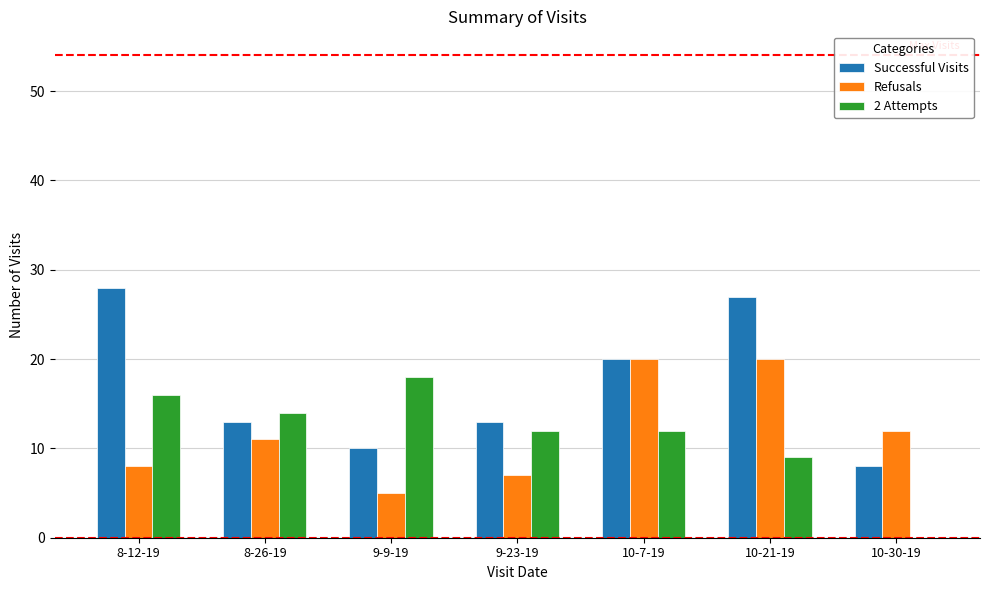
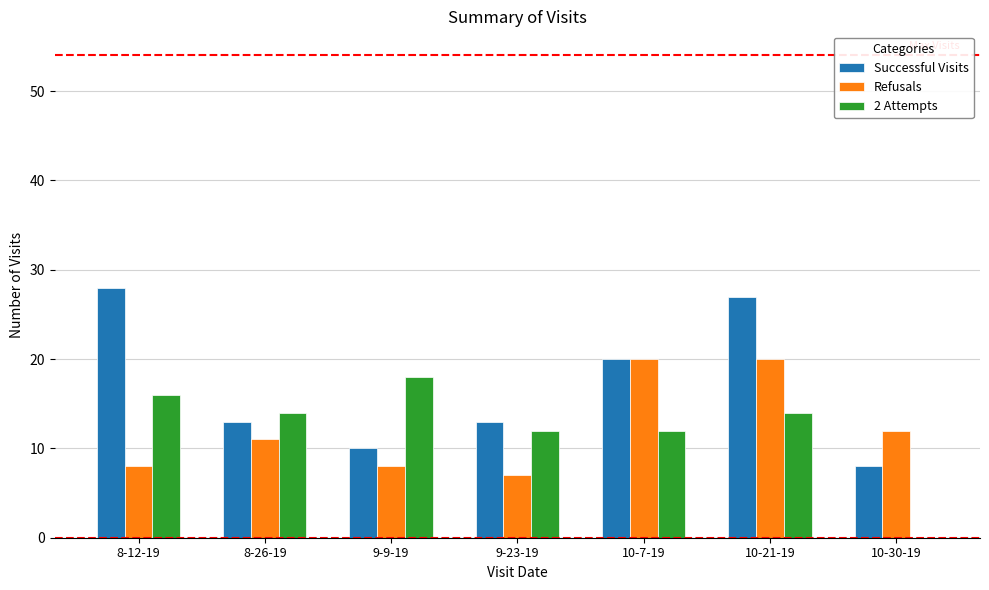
  {
    "Successful Visits": {
      "8-12-19": 28,
      "8-26-19": 13,
      "9-9-19": 10,
      "9-23-19": 13,
      "10-7-19": 20,
      "10-21-19": 27,
      "10-30-19": 8
    },
    "Refusals": {
      "8-12-19": 8,
      "8-26-19": 11,
-     "9-9-19": 5,
+     "9-9-19": 8,
      "9-23-19": 7,
      "10-7-19": 20,
      "10-21-19": 20,
      "10-30-19": 12
    },
    "2 Attempts": {
      "8-12-19": 16,
      "8-26-19": 14,
      "9-9-19": 18,
      "9-23-19": 12,
      "10-7-19": 12,
-     "10-21-19": 9,
+     "10-21-19": 14,
      "10-30-19": 0
    }
  }
